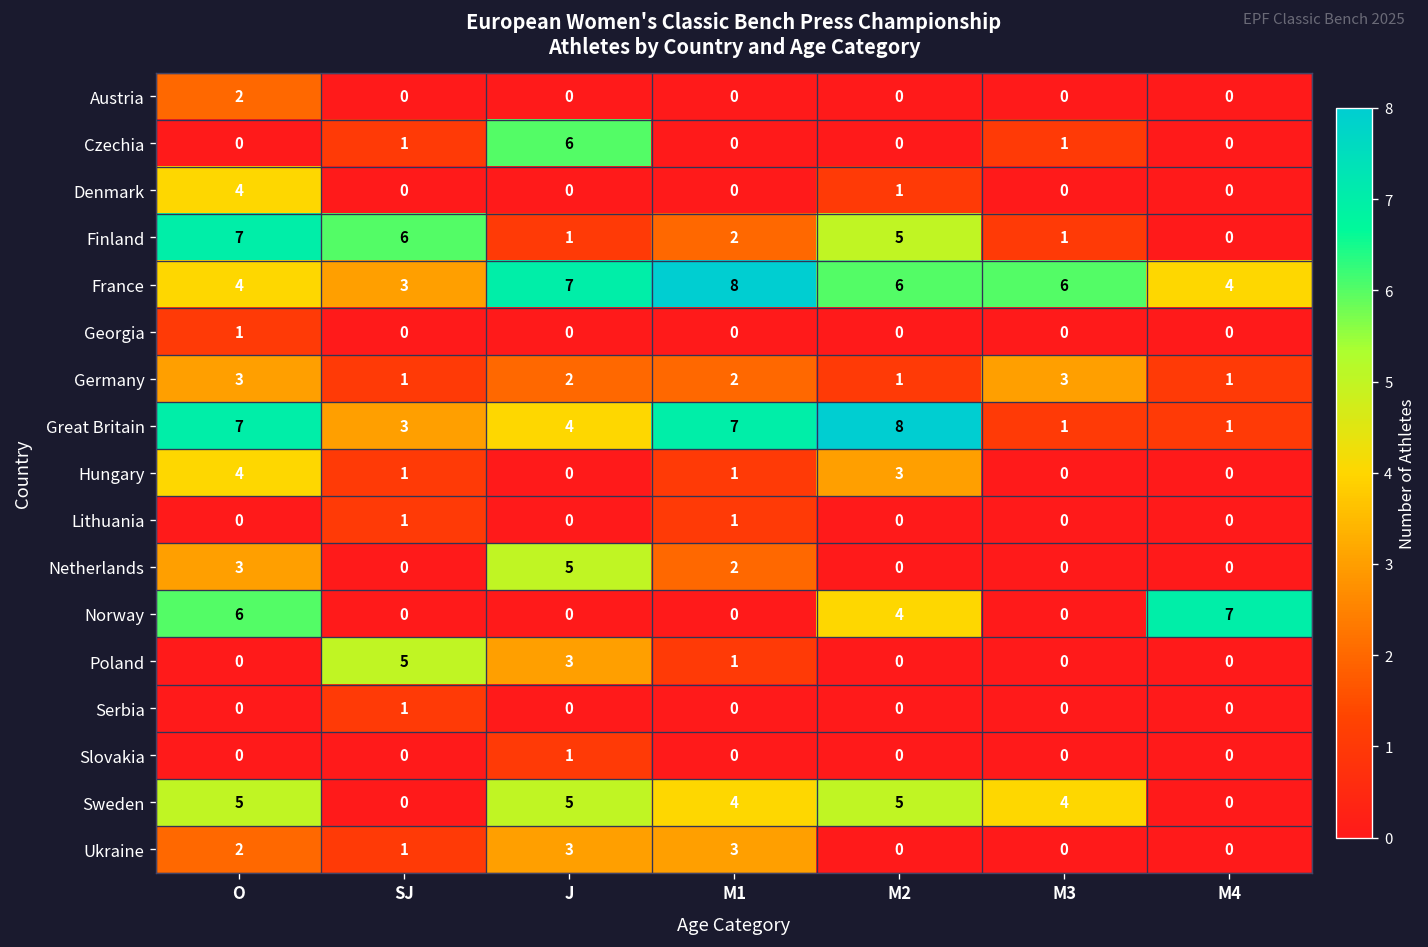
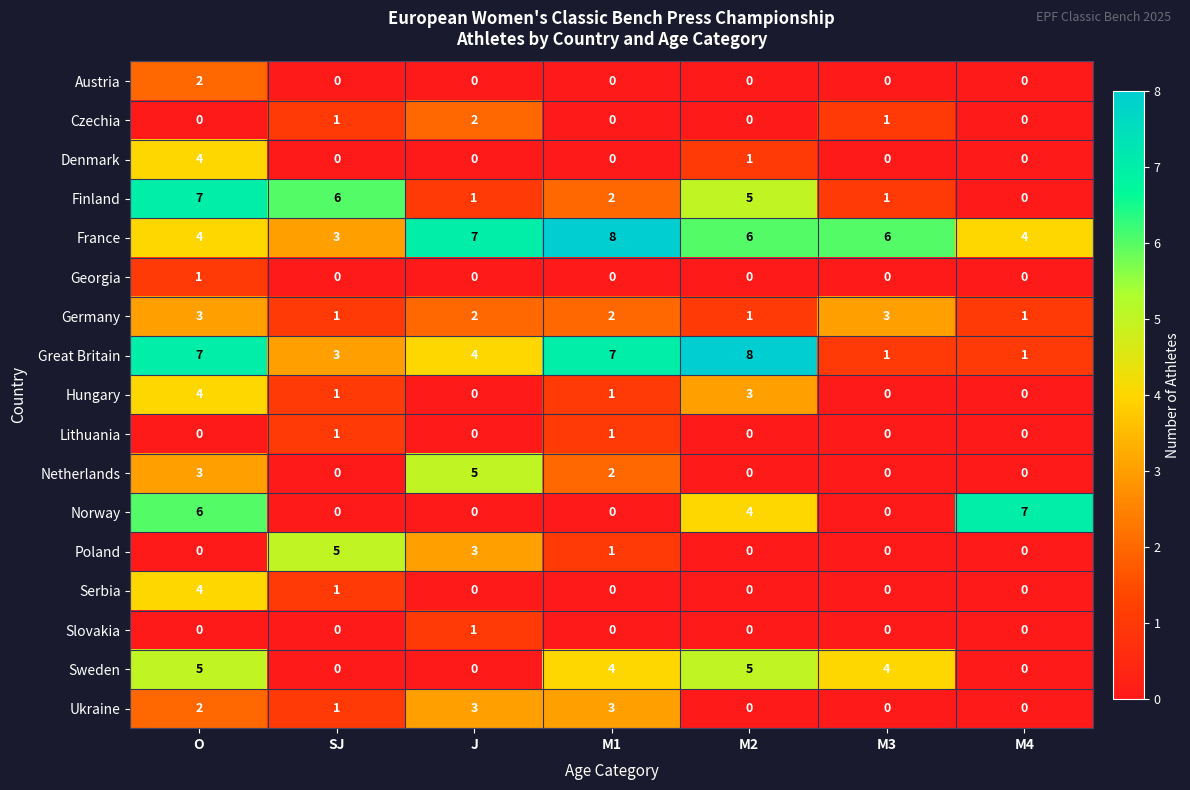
  {
    "Austria": {
      "O": 2,
      "SJ": 0,
      "J": 0,
      "M1": 0,
      "M2": 0,
      "M3": 0,
      "M4": 0
    },
    "Czechia": {
      "O": 0,
      "SJ": 1,
-     "J": 6,
+     "J": 2,
      "M1": 0,
      "M2": 0,
      "M3": 1,
      "M4": 0
    },
    "Denmark": {
      "O": 4,
      "SJ": 0,
      "J": 0,
      "M1": 0,
      "M2": 1,
      "M3": 0,
      "M4": 0
    },
    "Finland": {
      "O": 7,
      "SJ": 6,
      "J": 1,
      "M1": 2,
      "M2": 5,
      "M3": 1,
      "M4": 0
    },
    "France": {
      "O": 4,
      "SJ": 3,
      "J": 7,
      "M1": 8,
      "M2": 6,
      "M3": 6,
      "M4": 4
    },
    "Georgia": {
      "O": 1,
      "SJ": 0,
      "J": 0,
      "M1": 0,
      "M2": 0,
      "M3": 0,
      "M4": 0
    },
    "Germany": {
      "O": 3,
      "SJ": 1,
      "J": 2,
      "M1": 2,
      "M2": 1,
      "M3": 3,
      "M4": 1
    },
    "Great Britain": {
      "O": 7,
      "SJ": 3,
      "J": 4,
      "M1": 7,
      "M2": 8,
      "M3": 1,
      "M4": 1
    },
    "Hungary": {
      "O": 4,
      "SJ": 1,
      "J": 0,
      "M1": 1,
      "M2": 3,
      "M3": 0,
      "M4": 0
    },
    "Lithuania": {
      "O": 0,
      "SJ": 1,
      "J": 0,
      "M1": 1,
      "M2": 0,
      "M3": 0,
      "M4": 0
    },
    "Netherlands": {
      "O": 3,
      "SJ": 0,
      "J": 5,
      "M1": 2,
      "M2": 0,
      "M3": 0,
      "M4": 0
    },
    "Norway": {
      "O": 6,
      "SJ": 0,
      "J": 0,
      "M1": 0,
      "M2": 4,
      "M3": 0,
      "M4": 7
    },
    "Poland": {
      "O": 0,
      "SJ": 5,
      "J": 3,
      "M1": 1,
      "M2": 0,
      "M3": 0,
      "M4": 0
    },
    "Serbia": {
-     "O": 0,
+     "O": 4,
      "SJ": 1,
      "J": 0,
      "M1": 0,
      "M2": 0,
      "M3": 0,
      "M4": 0
    },
    "Slovakia": {
      "O": 0,
      "SJ": 0,
      "J": 1,
      "M1": 0,
      "M2": 0,
      "M3": 0,
      "M4": 0
    },
    "Sweden": {
      "O": 5,
      "SJ": 0,
-     "J": 5,
+     "J": 0,
      "M1": 4,
      "M2": 5,
      "M3": 4,
      "M4": 0
    },
    "Ukraine": {
      "O": 2,
      "SJ": 1,
      "J": 3,
      "M1": 3,
      "M2": 0,
      "M3": 0,
      "M4": 0
    }
  }
